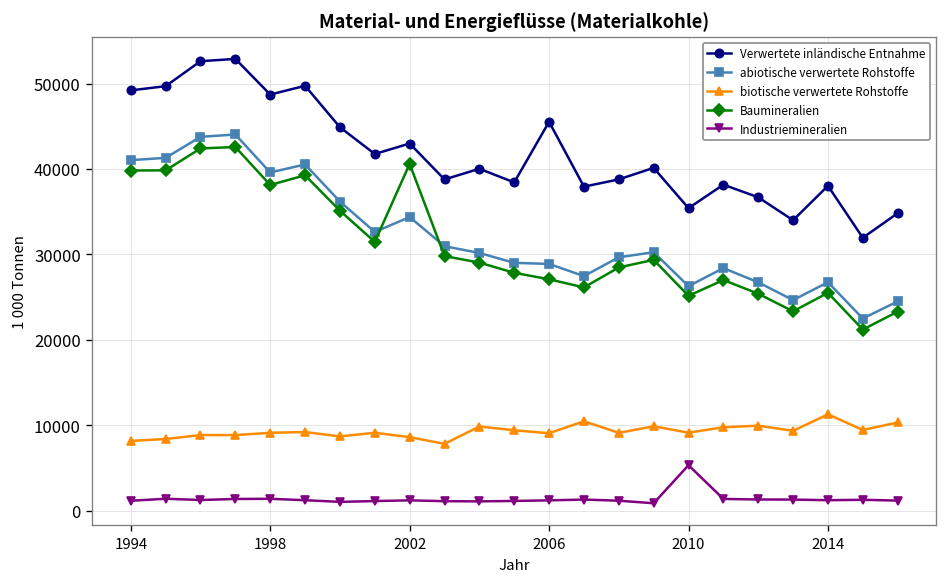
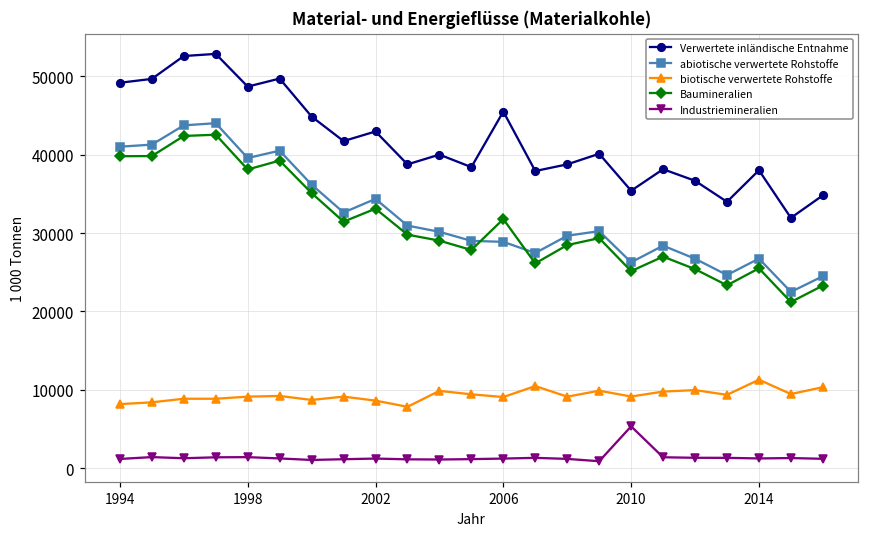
  {
    "Verwertete inländische Entnahme": {
      "1994": 49000,
      "1998": 49000,
      "2002": 43000,
      "2006": 46000,
      "2010": 35000,
      "2014": 38000
    },
    "abiotische verwertete Rohstoffe": {
      "1994": 41000,
      "1998": 40000,
      "2002": 34000,
      "2006": 29000,
      "2010": 26000,
      "2014": 27000
    },
    "biotische verwertete Rohstoffe": {
      "1994": 8000,
      "1998": 9000,
      "2002": 9000,
      "2006": 9000,
      "2010": 9000,
      "2014": 11000
    },
    "Baumineralien": {
      "1994": 40000,
      "1998": 38000,
-     "2002": 41000,
-     "2006": 27000,
+     "2002": 33000,
+     "2006": 32000,
      "2010": 25000,
      "2014": 26000
    },
    "Industriemineralien": {
      "1994": 1000,
      "1998": 1000,
      "2002": 1000,
      "2006": 1000,
      "2010": 5000,
      "2014": 1000
    }
  }
